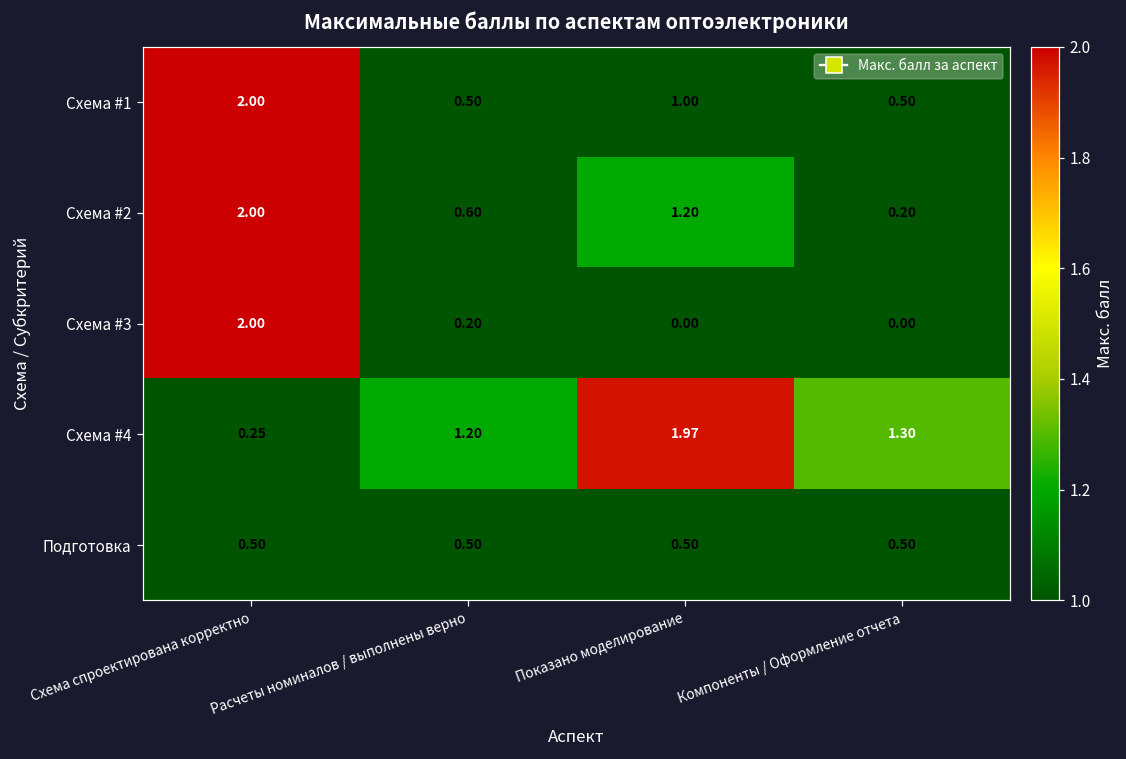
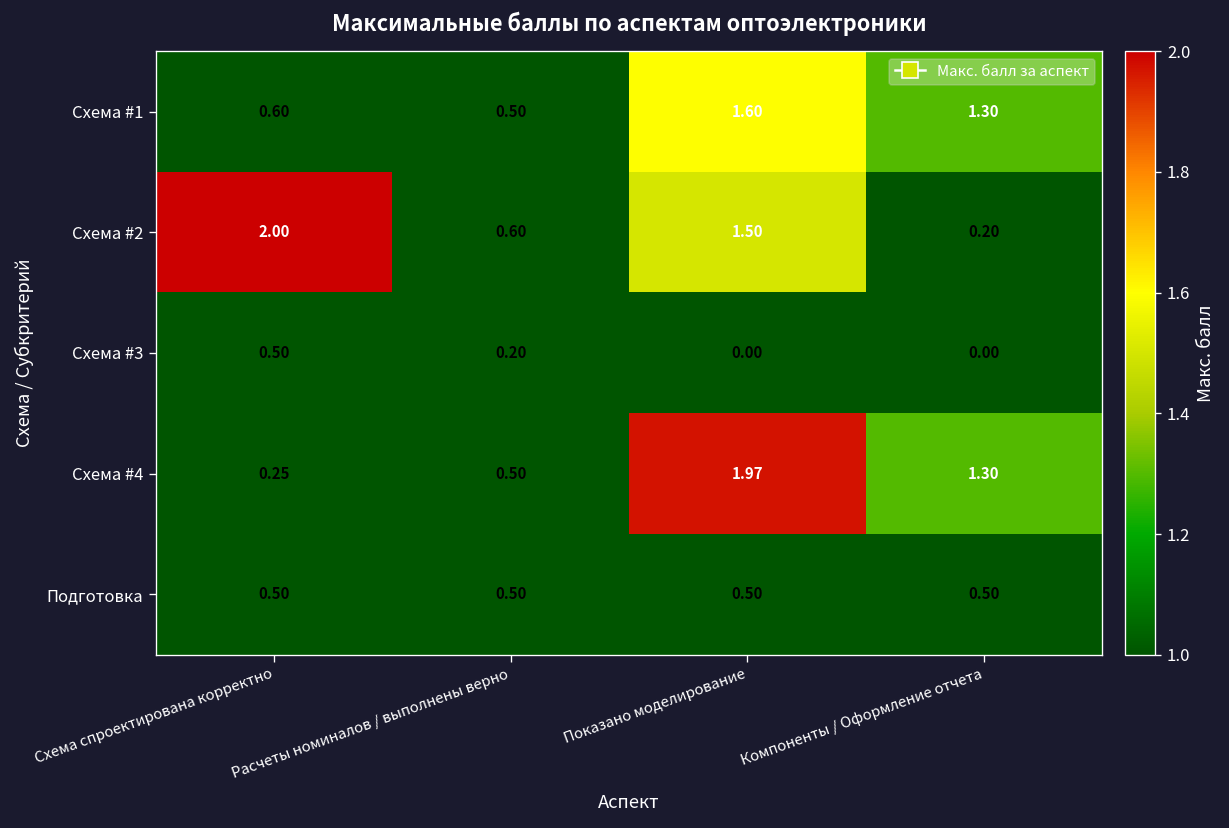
  {
    "Схема #1": {
-     "Схема спроектирована корректно": 2.00,
+     "Схема спроектирована корректно": 0.60,
      "Расчеты номиналов / выполнены верно": 0.50,
-     "Показано моделирование": 1.00,
-     "Компоненты / Оформление отчета": 0.50
+     "Показано моделирование": 1.60,
+     "Компоненты / Оформление отчета": 1.30
    },
    "Схема #2": {
      "Схема спроектирована корректно": 2.00,
      "Расчеты номиналов / выполнены верно": 0.60,
-     "Показано моделирование": 1.20,
+     "Показано моделирование": 1.50,
      "Компоненты / Оформление отчета": 0.20
    },
    "Схема #3": {
-     "Схема спроектирована корректно": 2.00,
+     "Схема спроектирована корректно": 0.50,
      "Расчеты номиналов / выполнены верно": 0.20,
      "Показано моделирование": 0.00,
      "Компоненты / Оформление отчета": 0.00
    },
    "Схема #4": {
      "Схема спроектирована корректно": 0.25,
-     "Расчеты номиналов / выполнены верно": 1.20,
+     "Расчеты номиналов / выполнены верно": 0.50,
      "Показано моделирование": 1.97,
      "Компоненты / Оформление отчета": 1.30
    },
    "Подготовка": {
      "Схема спроектирована корректно": 0.50,
      "Расчеты номиналов / выполнены верно": 0.50,
      "Показано моделирование": 0.50,
      "Компоненты / Оформление отчета": 0.50
    }
  }
